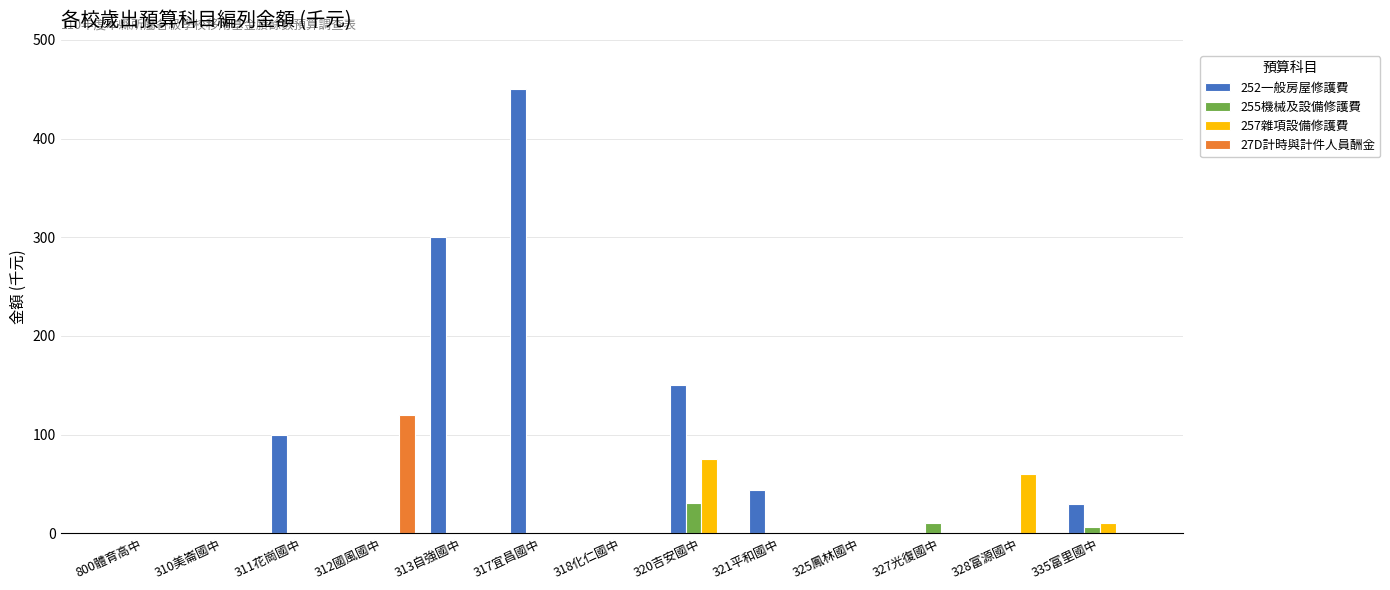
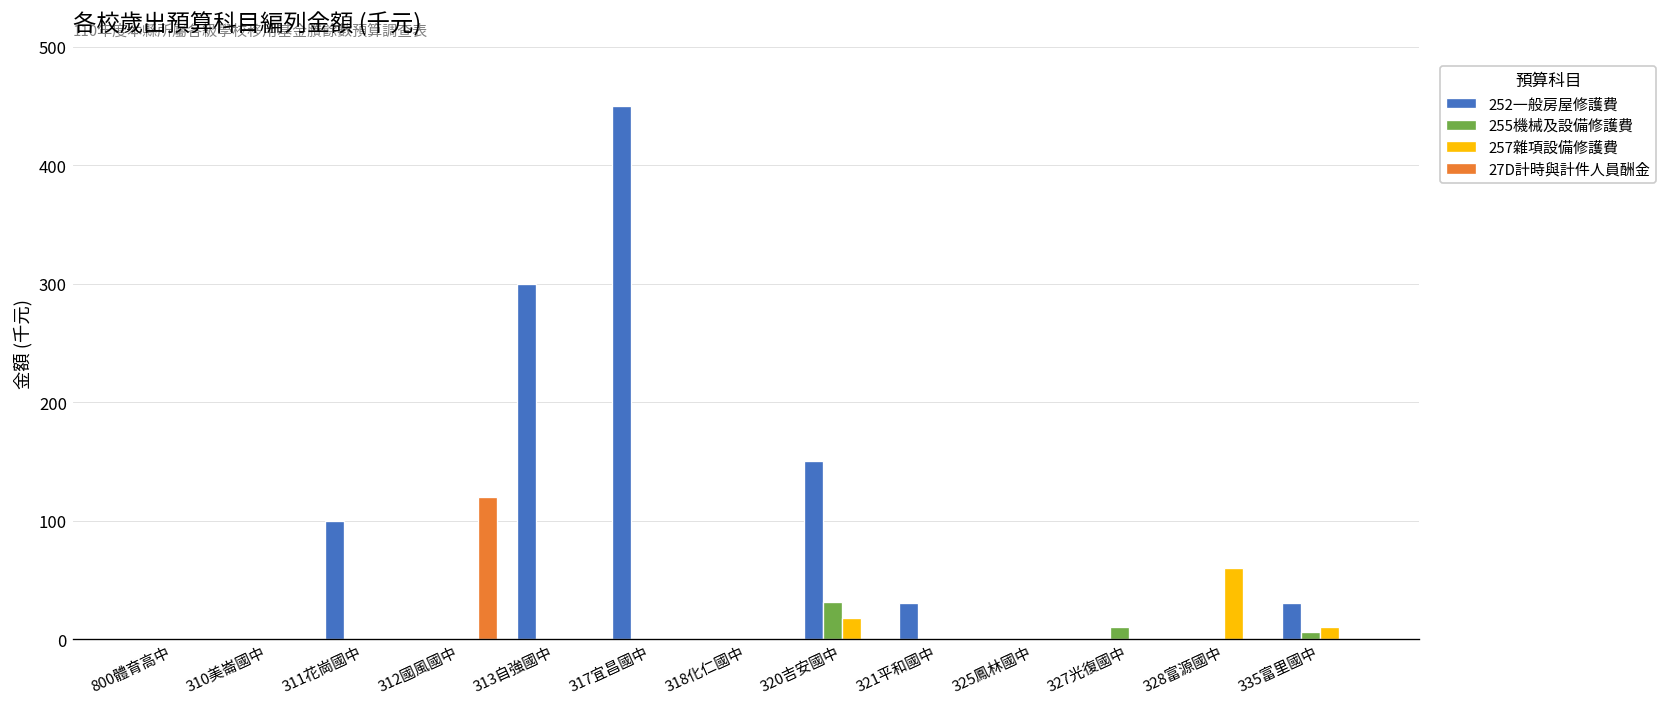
  {
    "252一般房屋修護費": {
      "800體育高中": 0,
      "310美崙國中": 0,
      "311花崗國中": 100,
      "312國風國中": 0,
      "313自強國中": 300,
      "317宜昌國中": 450,
      "318化仁國中": 0,
      "320吉安國中": 150,
-     "321平和國中": 40,
+     "321平和國中": 30,
      "325鳳林國中": 0,
      "327光復國中": 0,
      "328富源國中": 0,
      "335富里國中": 30
    },
    "255機械及設備修護費": {
      "800體育高中": 0,
      "310美崙國中": 0,
      "311花崗國中": 0,
      "312國風國中": 0,
      "313自強國中": 0,
      "317宜昌國中": 0,
      "318化仁國中": 0,
      "320吉安國中": 30,
      "321平和國中": 0,
      "325鳳林國中": 0,
      "327光復國中": 10,
      "328富源國中": 0,
      "335富里國中": 10
    },
    "257雜項設備修護費": {
      "800體育高中": 0,
      "310美崙國中": 0,
      "311花崗國中": 0,
      "312國風國中": 0,
      "313自強國中": 0,
      "317宜昌國中": 0,
      "318化仁國中": 0,
-     "320吉安國中": 80,
+     "320吉安國中": 20,
      "321平和國中": 0,
      "325鳳林國中": 0,
      "327光復國中": 0,
      "328富源國中": 60,
      "335富里國中": 10
    },
    "27D計時與計件人員酬金": {
      "800體育高中": 0,
      "310美崙國中": 0,
      "311花崗國中": 0,
      "312國風國中": 120,
      "313自強國中": 0,
      "317宜昌國中": 0,
      "318化仁國中": 0,
      "320吉安國中": 0,
      "321平和國中": 0,
      "325鳳林國中": 0,
      "327光復國中": 0,
      "328富源國中": 0,
      "335富里國中": 0
    }
  }
